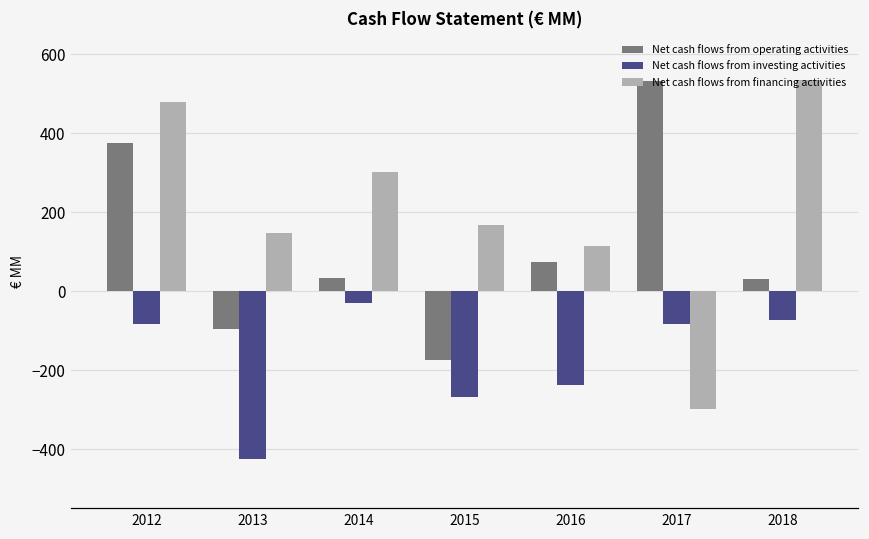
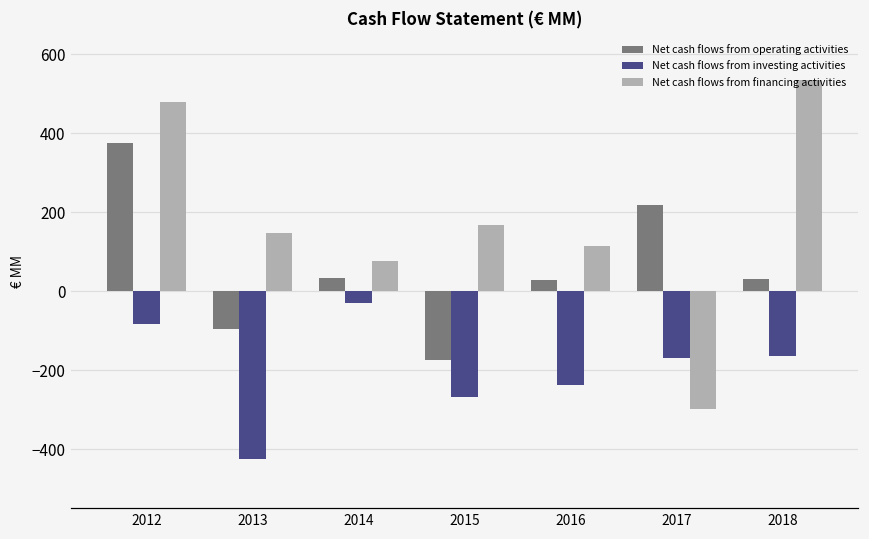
  {
    "Net cash flows from operating activities": {
      "2012": 380,
      "2013": -100,
      "2014": 30,
      "2015": -180,
-     "2016": 70,
-     "2017": 530,
+     "2016": 30,
+     "2017": 220,
      "2018": 30
    },
    "Net cash flows from investing activities": {
      "2012": -80,
      "2013": -420,
      "2014": -30,
      "2015": -270,
      "2016": -240,
-     "2017": -80,
-     "2018": -70
+     "2017": -170,
+     "2018": -160
    },
    "Net cash flows from financing activities": {
      "2012": 480,
      "2013": 150,
-     "2014": 300,
+     "2014": 80,
      "2015": 170,
      "2016": 120,
      "2017": -300,
      "2018": 540
    }
  }
